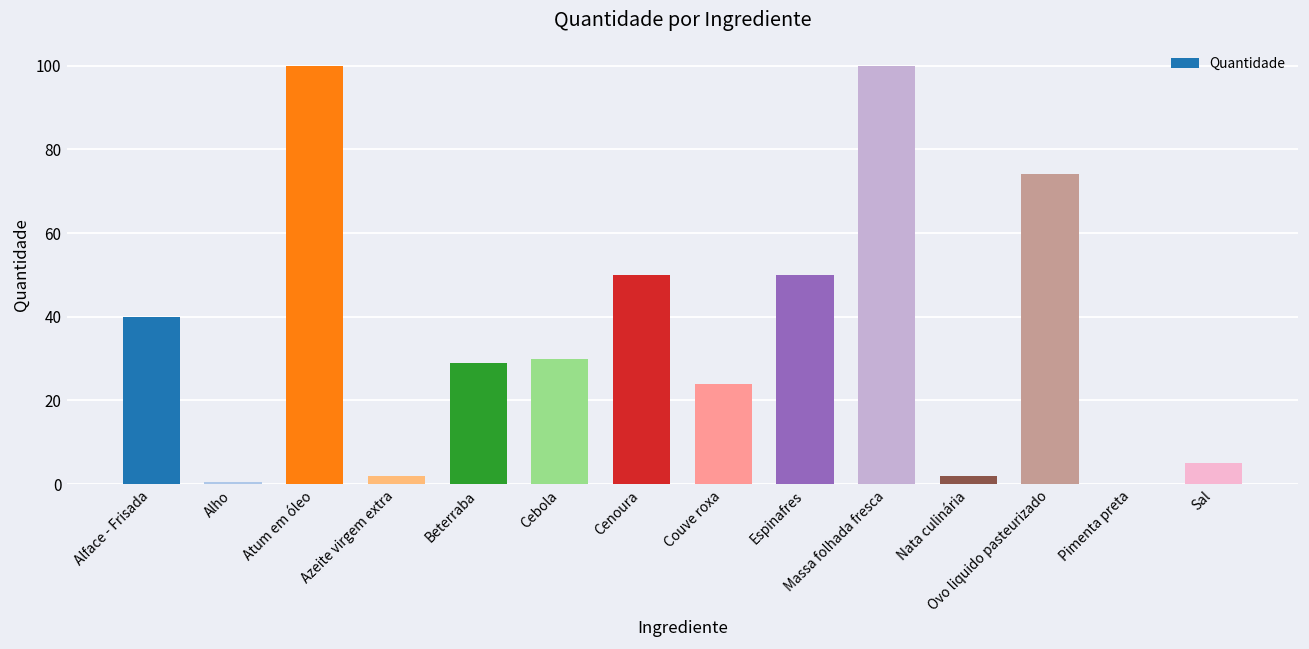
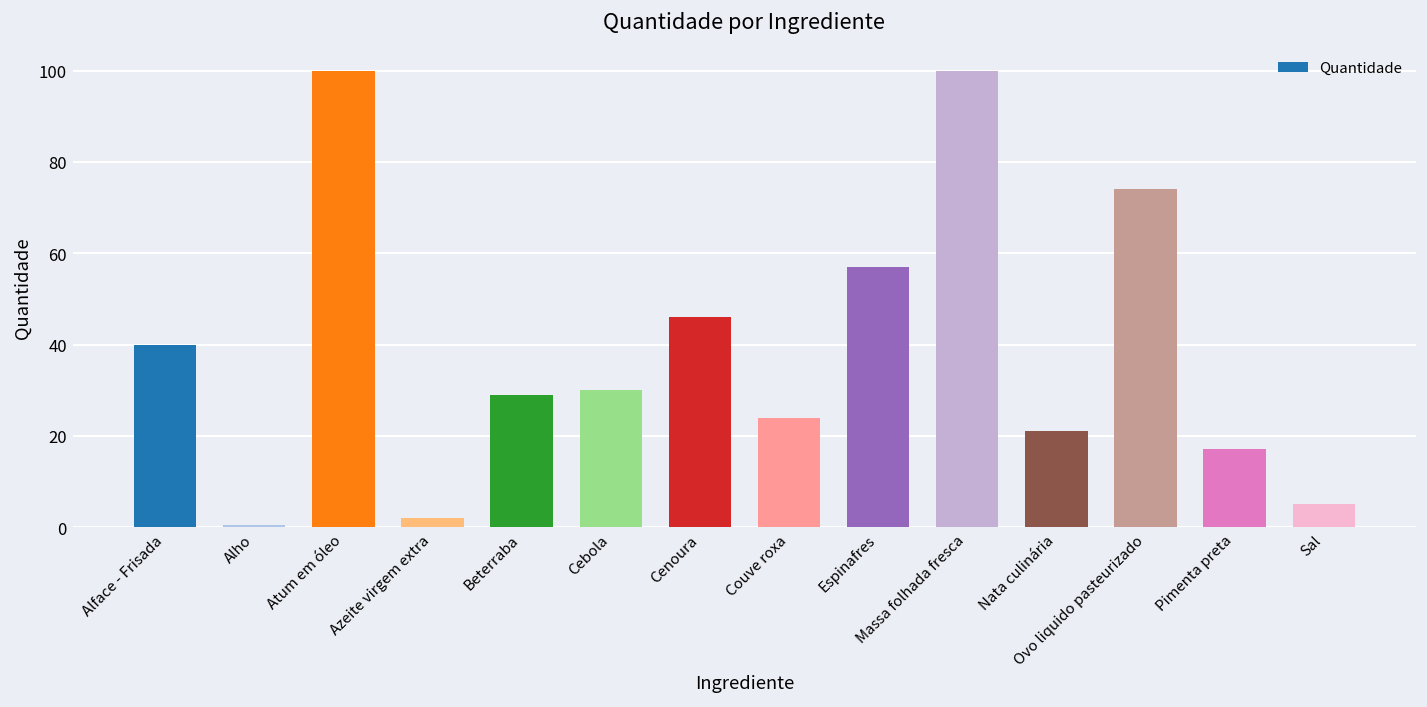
  {
    "Alface - Frisada": 40,
    "Atum em óleo": 100,
    "Azeite virgem extra": 2,
    "Beterraba": 29,
    "Cebola": 30,
-   "Cenoura": 50,
+   "Cenoura": 46,
    "Couve roxa": 24,
-   "Espinafres": 50,
+   "Espinafres": 57,
    "Massa folhada fresca": 100,
-   "Nata culinária": 2,
+   "Nata culinária": 21,
    "Ovo liquido pasteurizado": 74,
-   "Pimenta preta": 0,
+   "Pimenta preta": 17,
    "Sal": 5
  }
